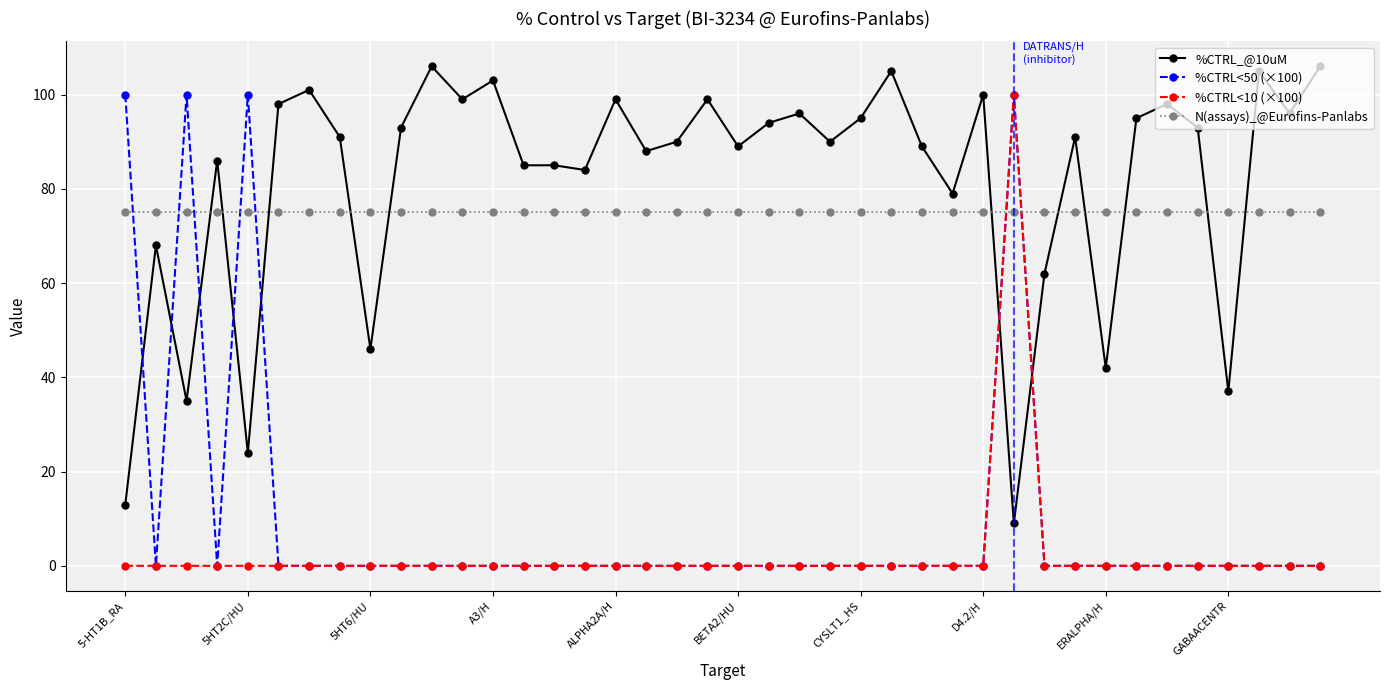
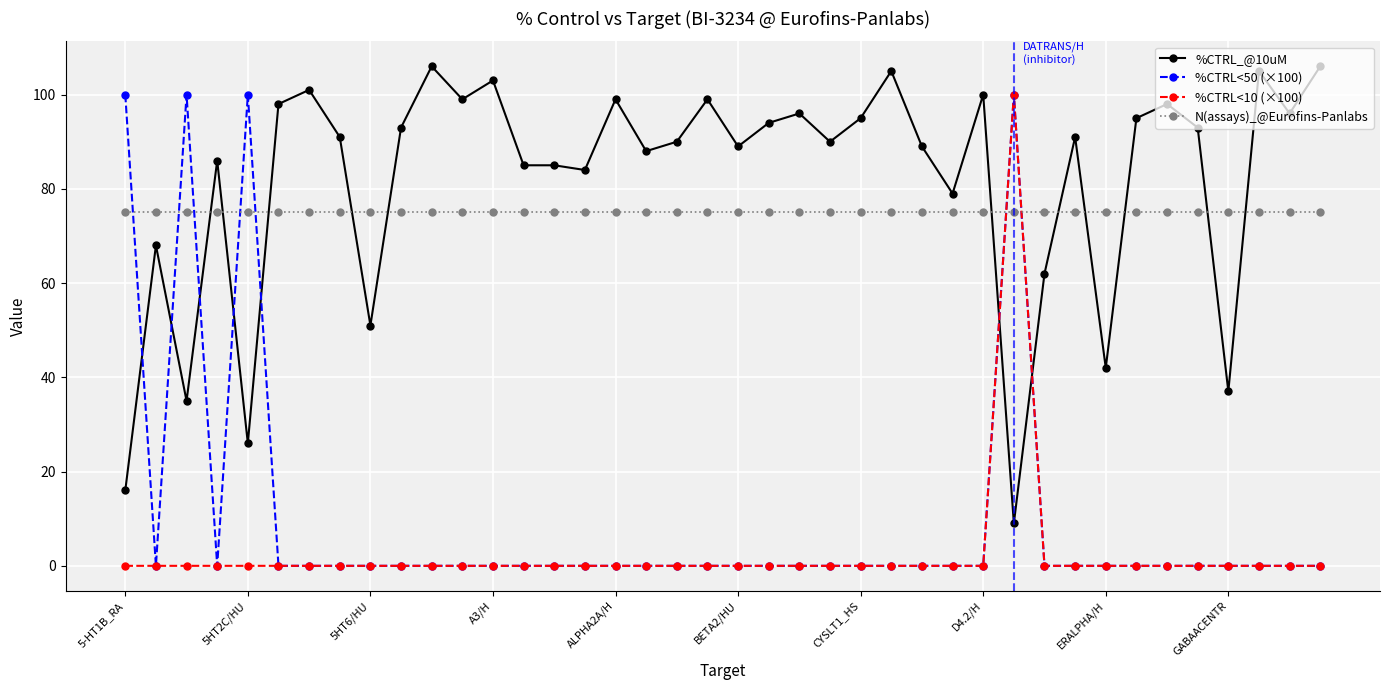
  {
    "%CTRL_@10uM": {
-     "5-HT1B_RA": 13,
-     "5HT2C/HU": 24,
-     "5HT6/HU": 46,
+     "5-HT1B_RA": 16,
+     "5HT2C/HU": 26,
+     "5HT6/HU": 51,
      "A3/H": 103,
      "ALPHA2A/H": 99,
      "BETA2/HU": 89,
      "CYSLT1_HS": 95,
      "D4.2/H": 100,
      "ERALPHA/H": 42,
      "GABAACENTR": 37
    },
    "%CTRL<50 (×100)": {
      "5-HT1B_RA": 100,
      "5HT2C/HU": 100
    },
    "%CTRL<10 (×100)": {
      "5-HT1B_RA": 0,
      "5HT2C/HU": 0
    },
    "N(assays)_@Eurofins-Panlabs": {
      "5-HT1B_RA": 75,
      "5HT2C/HU": 75,
      "5HT6/HU": 75,
      "A3/H": 75,
      "ALPHA2A/H": 75,
      "BETA2/HU": 75,
      "CYSLT1_HS": 75,
      "D4.2/H": 75,
      "ERALPHA/H": 75,
      "GABAACENTR": 75
    }
  }
